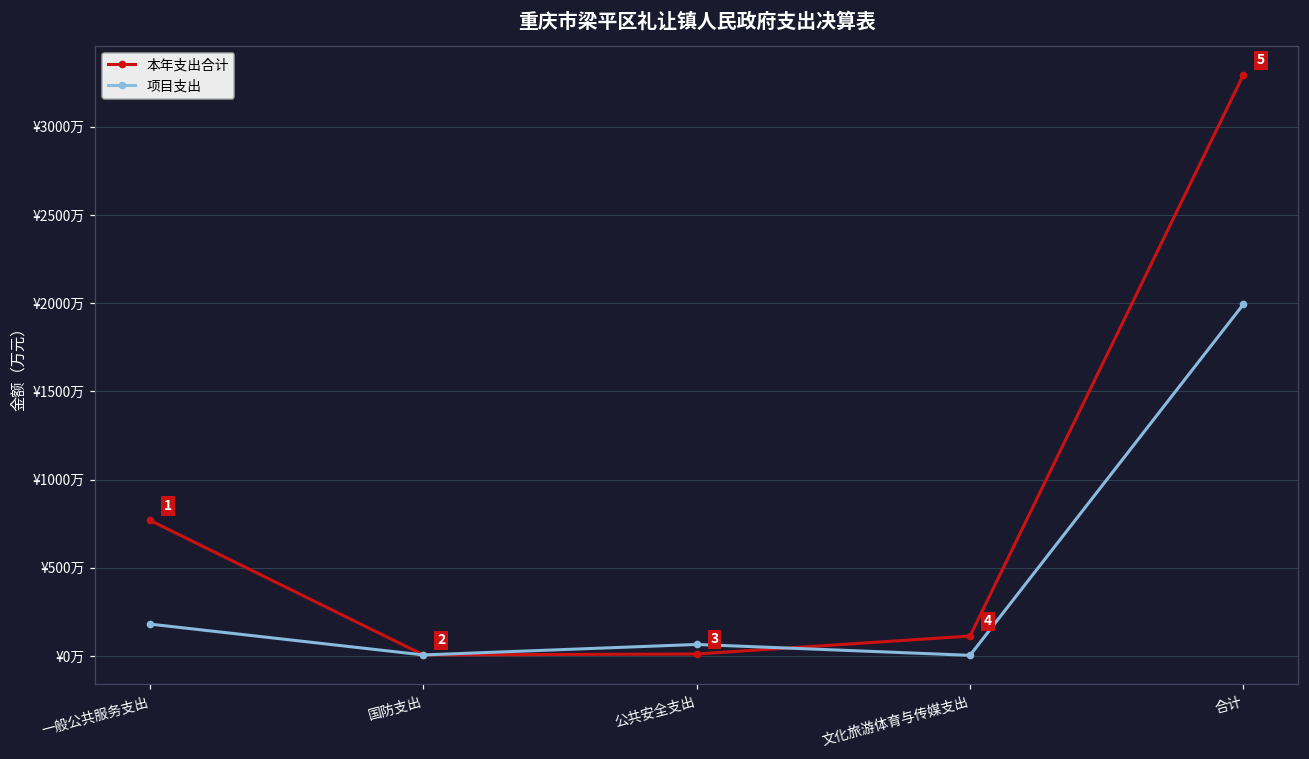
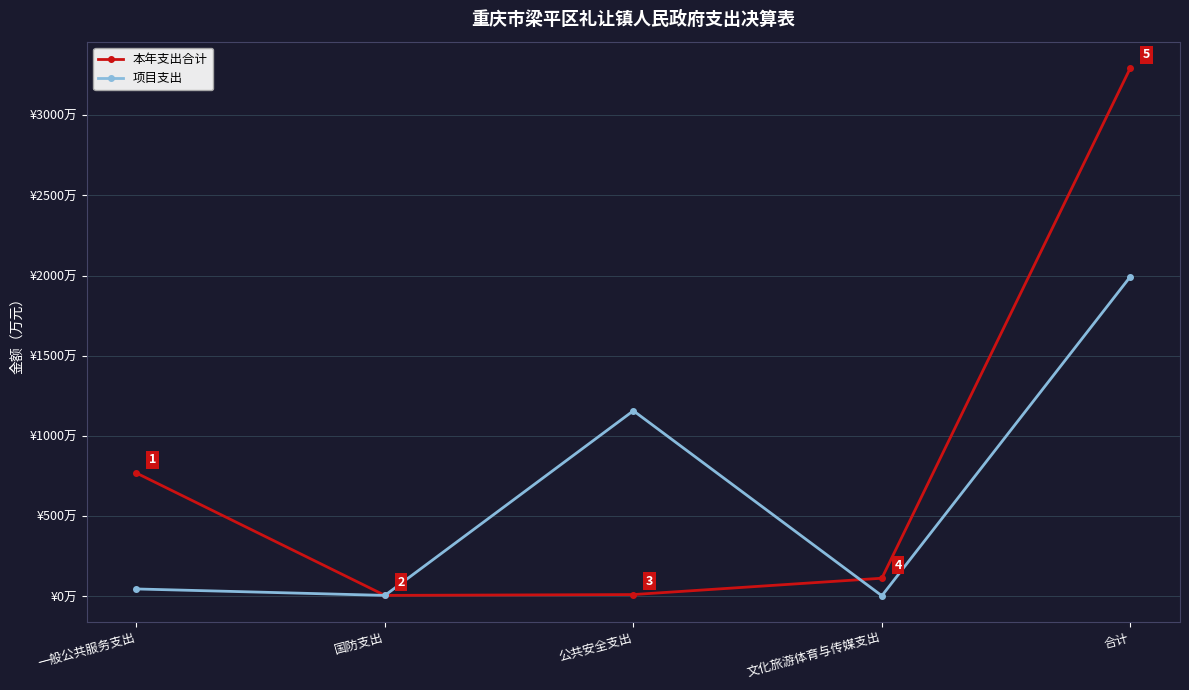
  {
    "项目支出": {
-     "一般公共服务支出": "¥180万",
-     "公共安全支出": "¥70万",
+     "一般公共服务支出": "¥50万",
+     "公共安全支出": "¥1160万",
      "合计": "¥1990万"
    }
  }
